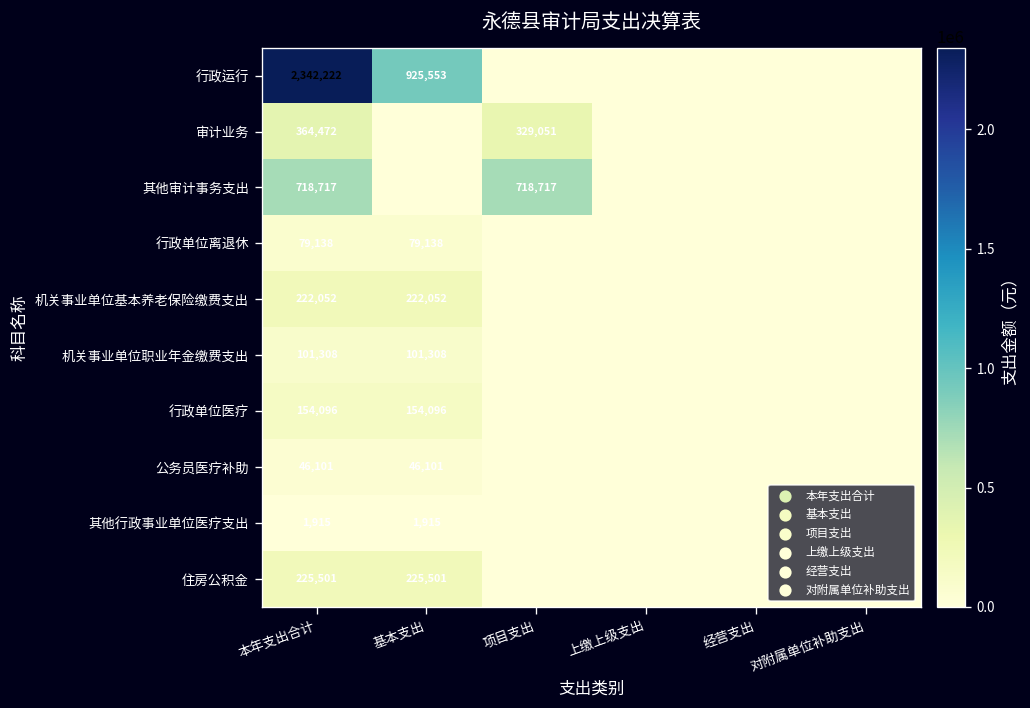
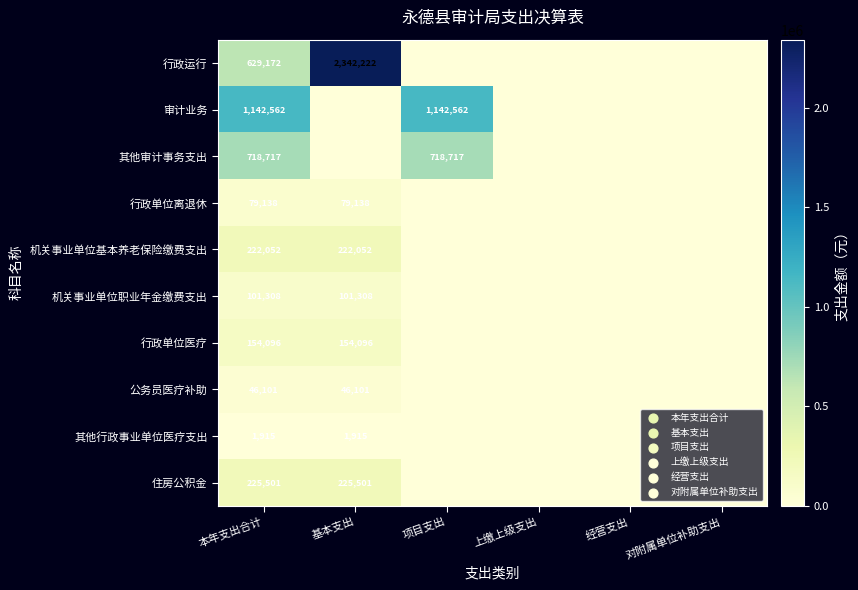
  {
    "行政运行": {
-     "本年支出合计": "2,342,222",
-     "基本支出": "925,553"
+     "本年支出合计": "629,172",
+     "基本支出": "2,342,222"
    },
    "审计业务": {
-     "本年支出合计": "364,472",
-     "项目支出": "329,051"
+     "本年支出合计": "1,142,562",
+     "项目支出": "1,142,562"
    },
    "其他审计事务支出": {
      "本年支出合计": "718,717",
      "项目支出": "718,717"
    },
    "行政单位离退休": {
      "本年支出合计": "79,138",
      "基本支出": "79,138"
    },
    "机关事业单位基本养老保险缴费支出": {
      "本年支出合计": "222,052",
      "基本支出": "222,052"
    },
    "机关事业单位职业年金缴费支出": {
      "本年支出合计": "101,308",
      "基本支出": "101,308"
    },
    "行政单位医疗": {
      "本年支出合计": "154,096",
      "基本支出": "154,096"
    },
    "住房公积金": {
      "本年支出合计": "225,501",
      "基本支出": "225,501"
    }
  }
